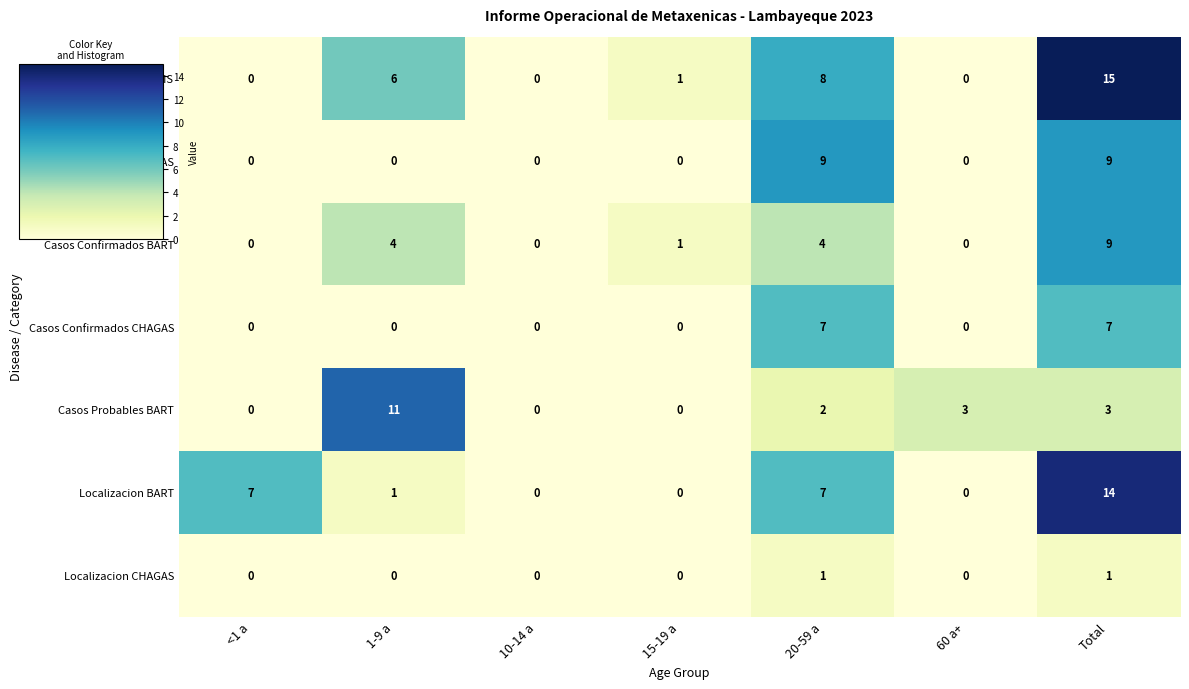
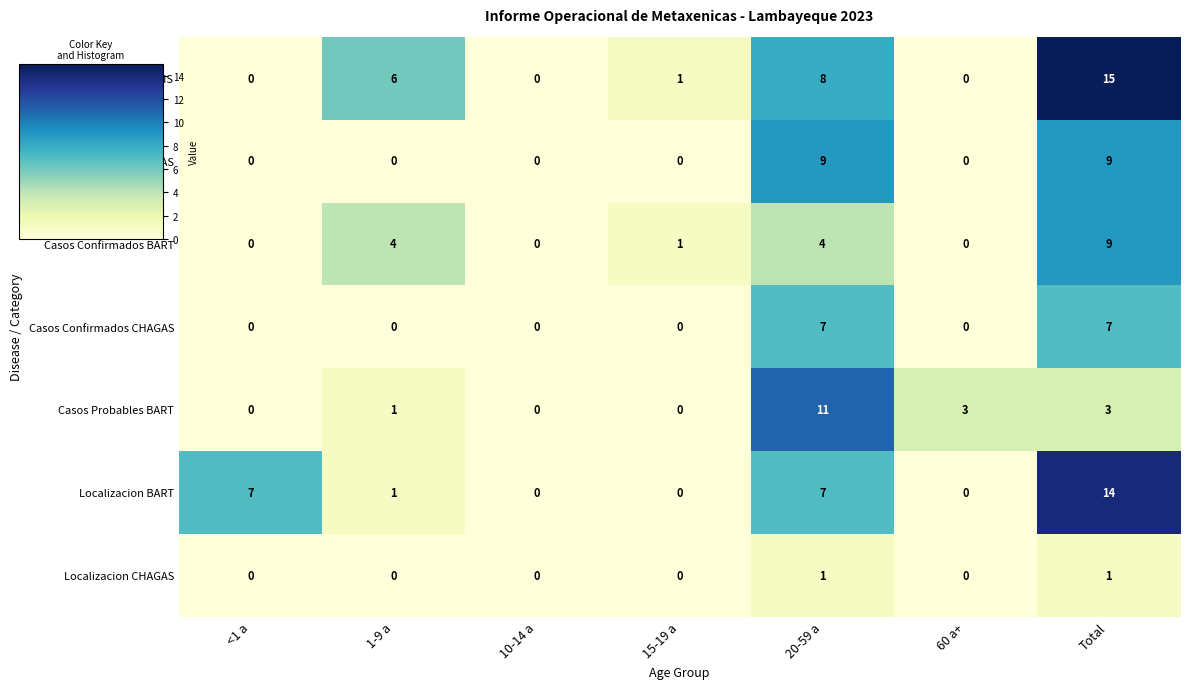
  {
    "Casos Confirmados BART": {
      "<1 a": 0,
      "1-9 a": 4,
      "10-14 a": 0,
      "15-19 a": 1,
      "20-59 a": 4,
      "60 a+": 0,
      "Total": 9
    },
    "Casos Confirmados CHAGAS": {
      "<1 a": 0,
      "1-9 a": 0,
      "10-14 a": 0,
      "15-19 a": 0,
      "20-59 a": 7,
      "60 a+": 0,
      "Total": 7
    },
    "Casos Probables BART": {
      "<1 a": 0,
-     "1-9 a": 11,
+     "1-9 a": 1,
      "10-14 a": 0,
      "15-19 a": 0,
-     "20-59 a": 2,
+     "20-59 a": 11,
      "60 a+": 3,
      "Total": 3
    },
    "Localizacion BART": {
      "<1 a": 7,
      "1-9 a": 1,
      "10-14 a": 0,
      "15-19 a": 0,
      "20-59 a": 7,
      "60 a+": 0,
      "Total": 14
    },
    "Localizacion CHAGAS": {
      "<1 a": 0,
      "1-9 a": 0,
      "10-14 a": 0,
      "15-19 a": 0,
      "20-59 a": 1,
      "60 a+": 0,
      "Total": 1
    }
  }
